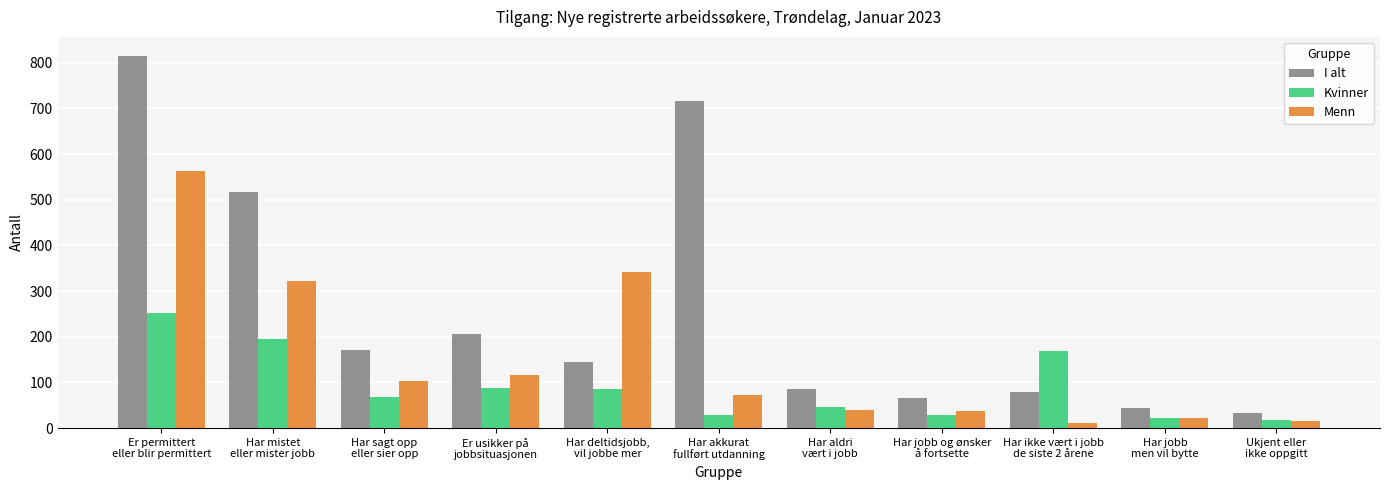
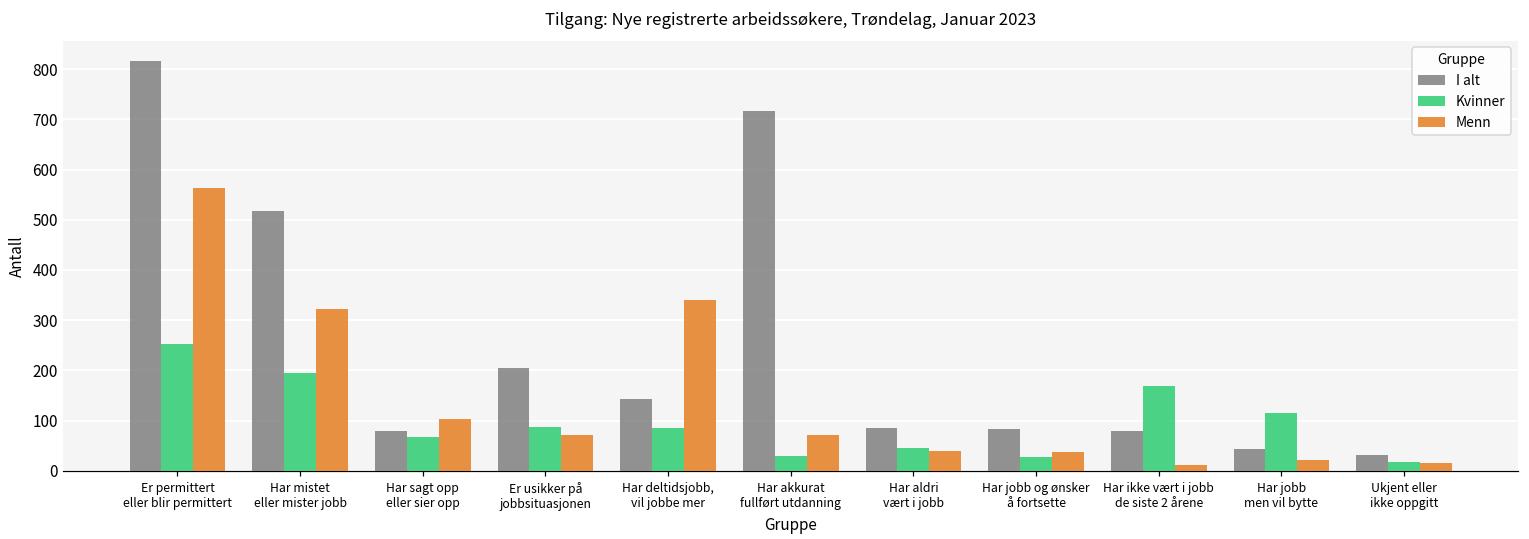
  {
    "I alt": {
      "Er permittert eller blir permittert": 820,
      "Har mistet eller mister jobb": 520,
-     "Har sagt opp eller sier opp": 170,
+     "Har sagt opp eller sier opp": 80,
      "Er usikker på jobbsituasjonen": 210,
      "Har deltidsjobb, vil jobbe mer": 140,
      "Har akkurat fullført utdanning": 720,
      "Har aldri vært i jobb": 90,
-     "Har jobb og ønsker å fortsette": 70,
+     "Har jobb og ønsker å fortsette": 80,
      "Har ikke vært i jobb de siste 2 årene": 80,
      "Har jobb men vil bytte": 40,
      "Ukjent eller ikke oppgitt": 30
    },
    "Kvinner": {
      "Er permittert eller blir permittert": 250,
      "Har mistet eller mister jobb": 200,
      "Har sagt opp eller sier opp": 70,
      "Er usikker på jobbsituasjonen": 90,
      "Har deltidsjobb, vil jobbe mer": 90,
      "Har akkurat fullført utdanning": 30,
      "Har aldri vært i jobb": 50,
      "Har jobb og ønsker å fortsette": 30,
      "Har ikke vært i jobb de siste 2 årene": 170,
-     "Har jobb men vil bytte": 20,
+     "Har jobb men vil bytte": 120,
      "Ukjent eller ikke oppgitt": 20
    },
    "Menn": {
      "Er permittert eller blir permittert": 560,
      "Har mistet eller mister jobb": 320,
      "Har sagt opp eller sier opp": 100,
-     "Er usikker på jobbsituasjonen": 120,
+     "Er usikker på jobbsituasjonen": 70,
      "Har deltidsjobb, vil jobbe mer": 340,
      "Har akkurat fullført utdanning": 70,
      "Har aldri vært i jobb": 40,
      "Har jobb og ønsker å fortsette": 40,
      "Har ikke vært i jobb de siste 2 årene": 10,
      "Har jobb men vil bytte": 20,
      "Ukjent eller ikke oppgitt": 20
    }
  }
